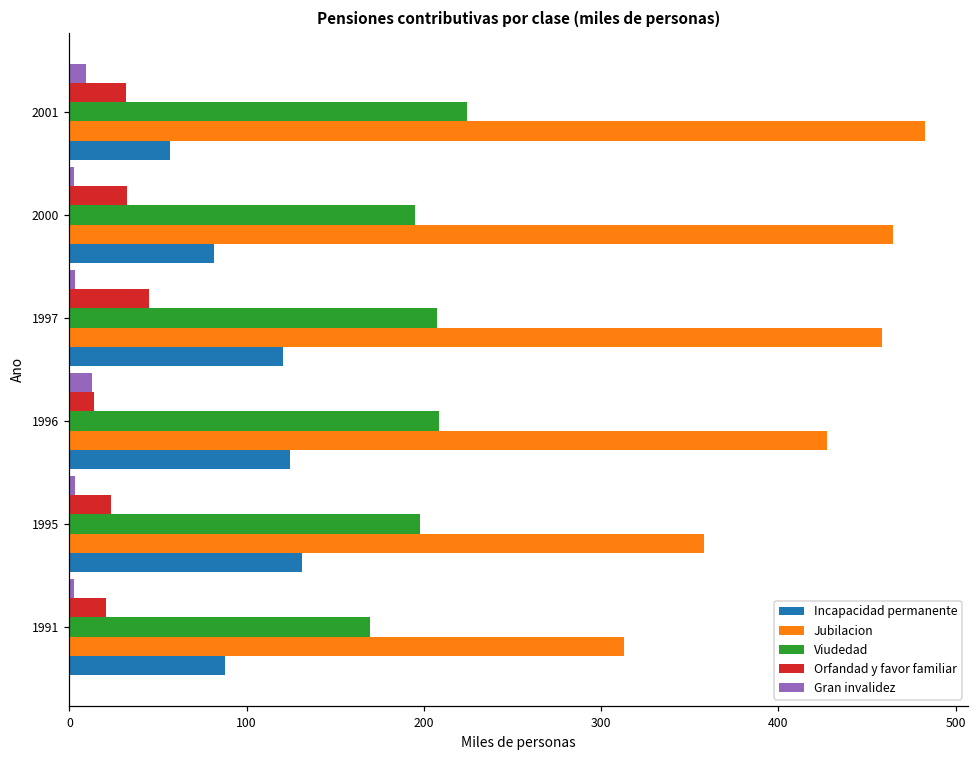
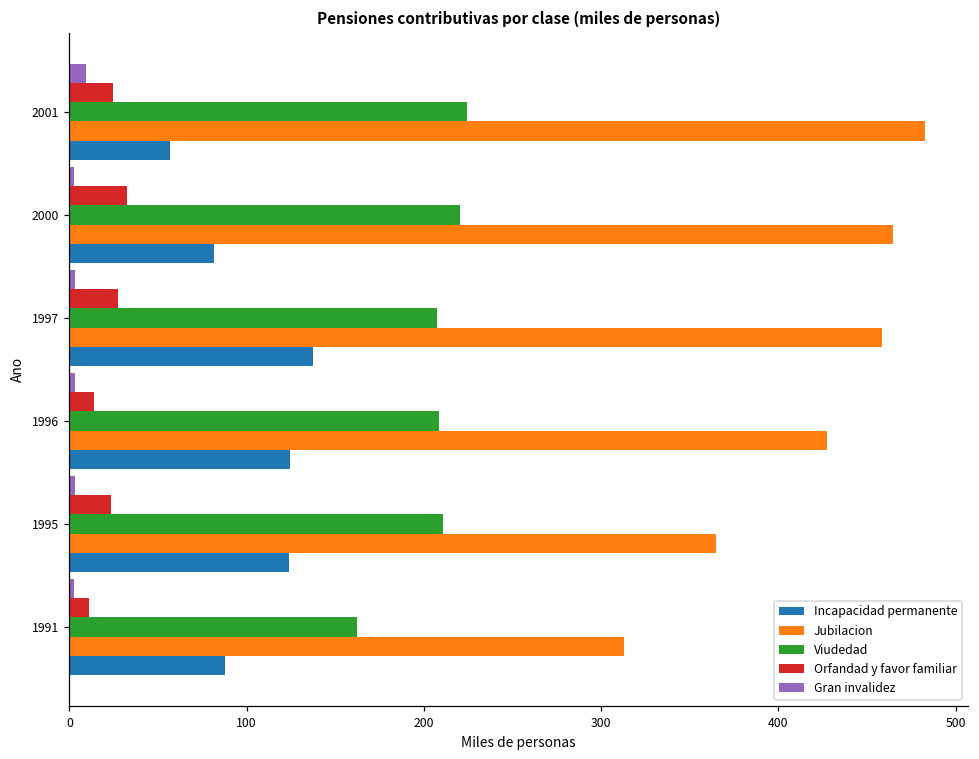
  {
    "Incapacidad permanente": {
      "2001": 57,
      "2000": 82,
-     "1997": 121,
+     "1997": 138,
      "1996": 124,
-     "1995": 131,
+     "1995": 124,
      "1991": 88
    },
    "Jubilacion": {
      "2001": 483,
      "2000": 465,
      "1997": 459,
      "1996": 428,
-     "1995": 358,
+     "1995": 365,
      "1991": 313
    },
    "Viudedad": {
      "2001": 225,
-     "2000": 195,
+     "2000": 221,
      "1997": 207,
      "1996": 208,
-     "1995": 198,
-     "1991": 170
+     "1995": 211,
+     "1991": 162
    },
    "Orfandad y favor familiar": {
-     "2001": 32,
+     "2001": 24,
      "2000": 33,
-     "1997": 45,
+     "1997": 28,
      "1996": 14,
      "1995": 24,
-     "1991": 21
+     "1991": 11
    },
    "Gran invalidez": {
      "2001": 9,
      "2000": 2,
      "1997": 3,
-     "1996": 13,
+     "1996": 3,
      "1995": 3,
      "1991": 2
    }
  }
